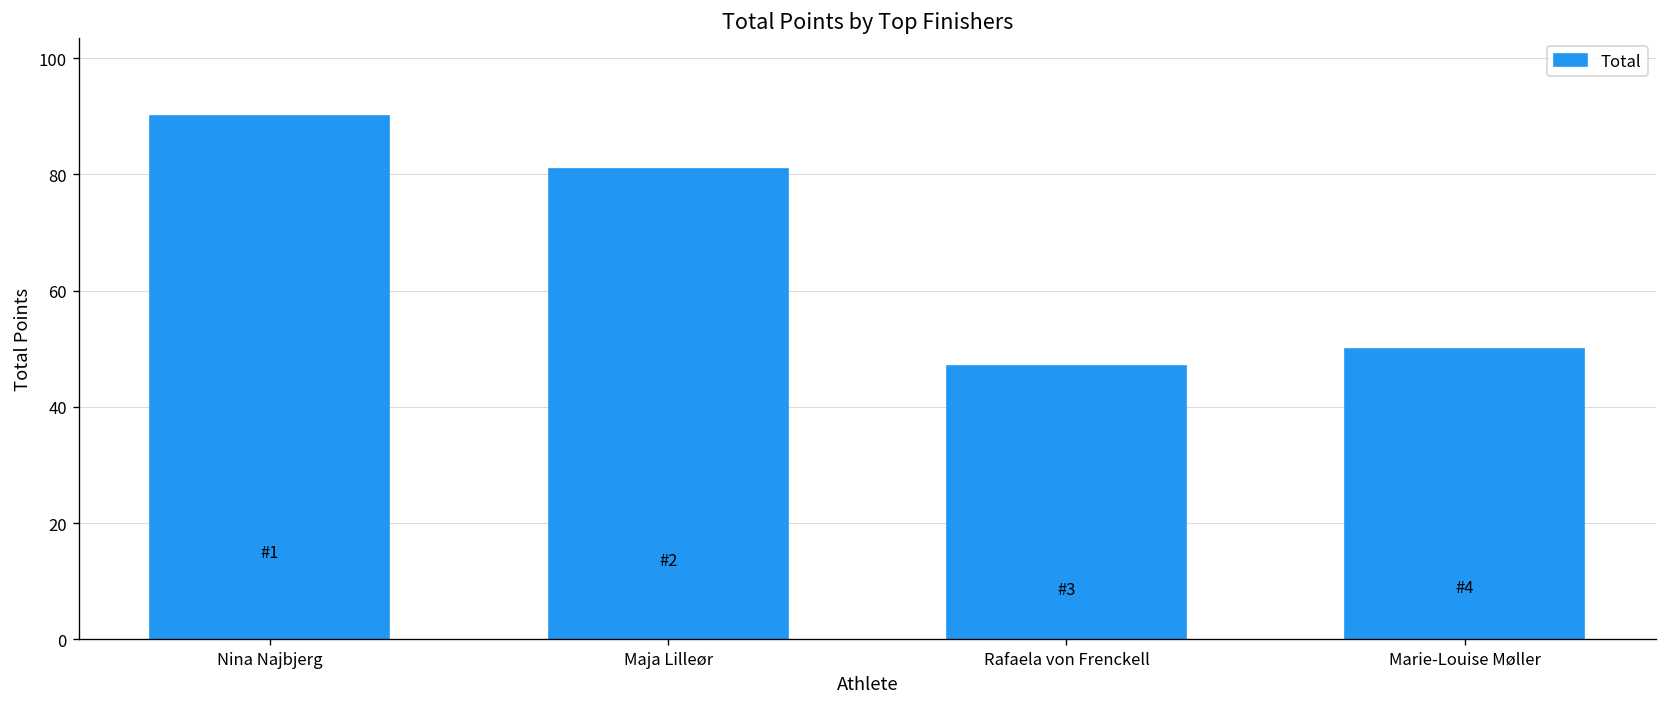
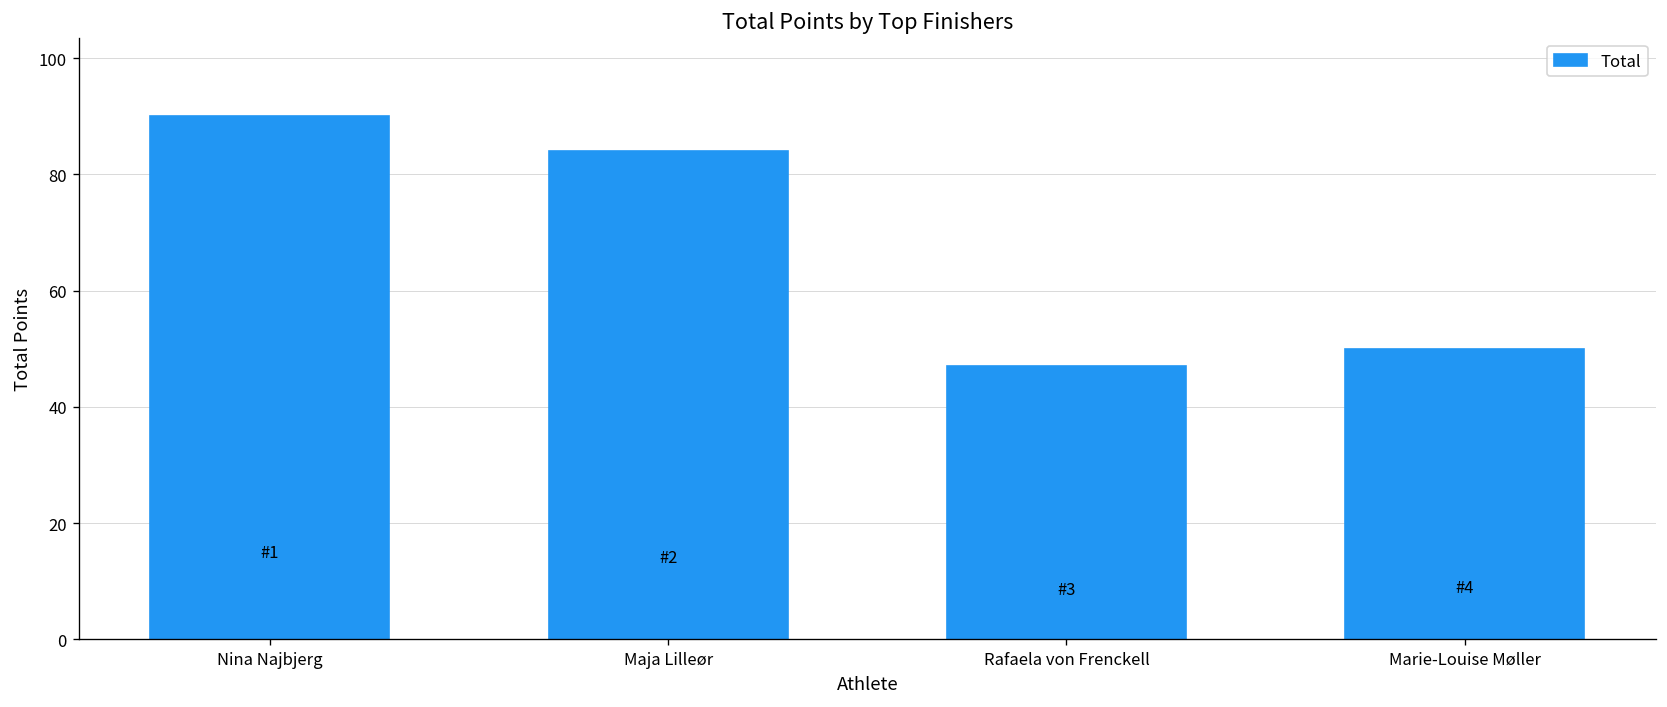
  {
-   "Maja Lilleør": 81
+   "Maja Lilleør": 84
  }
